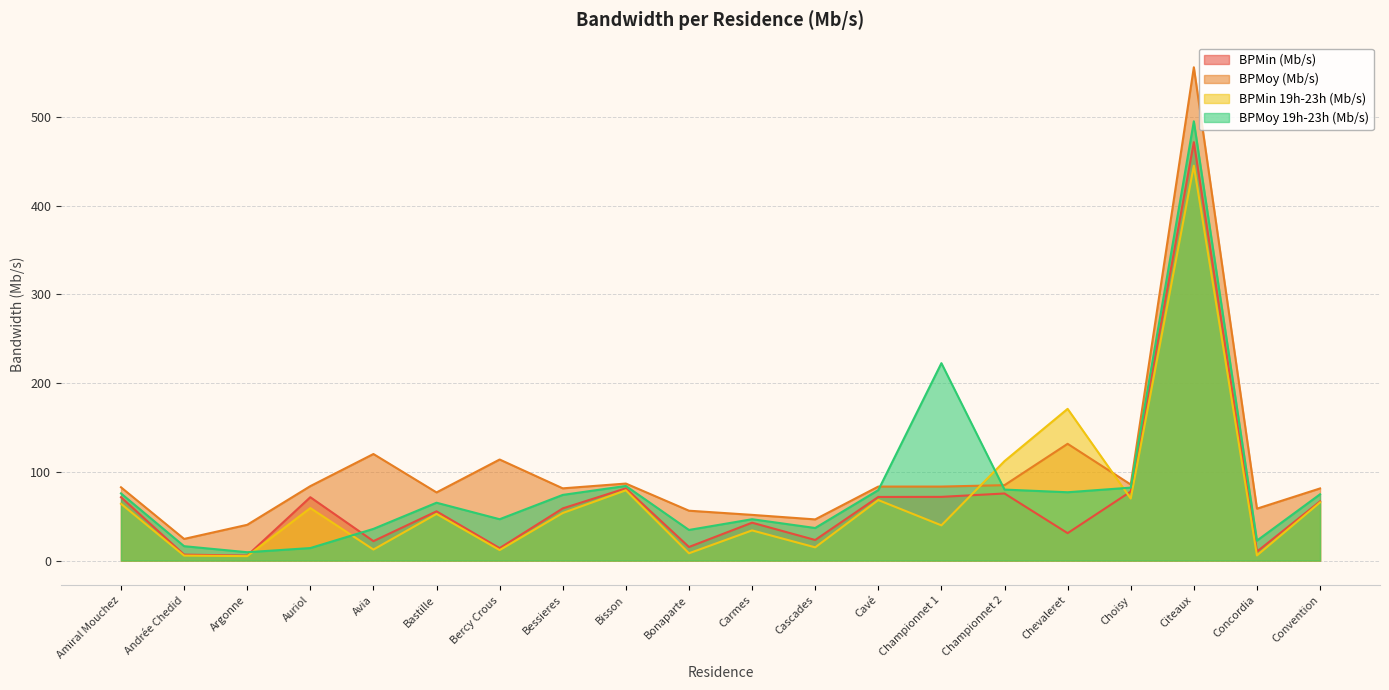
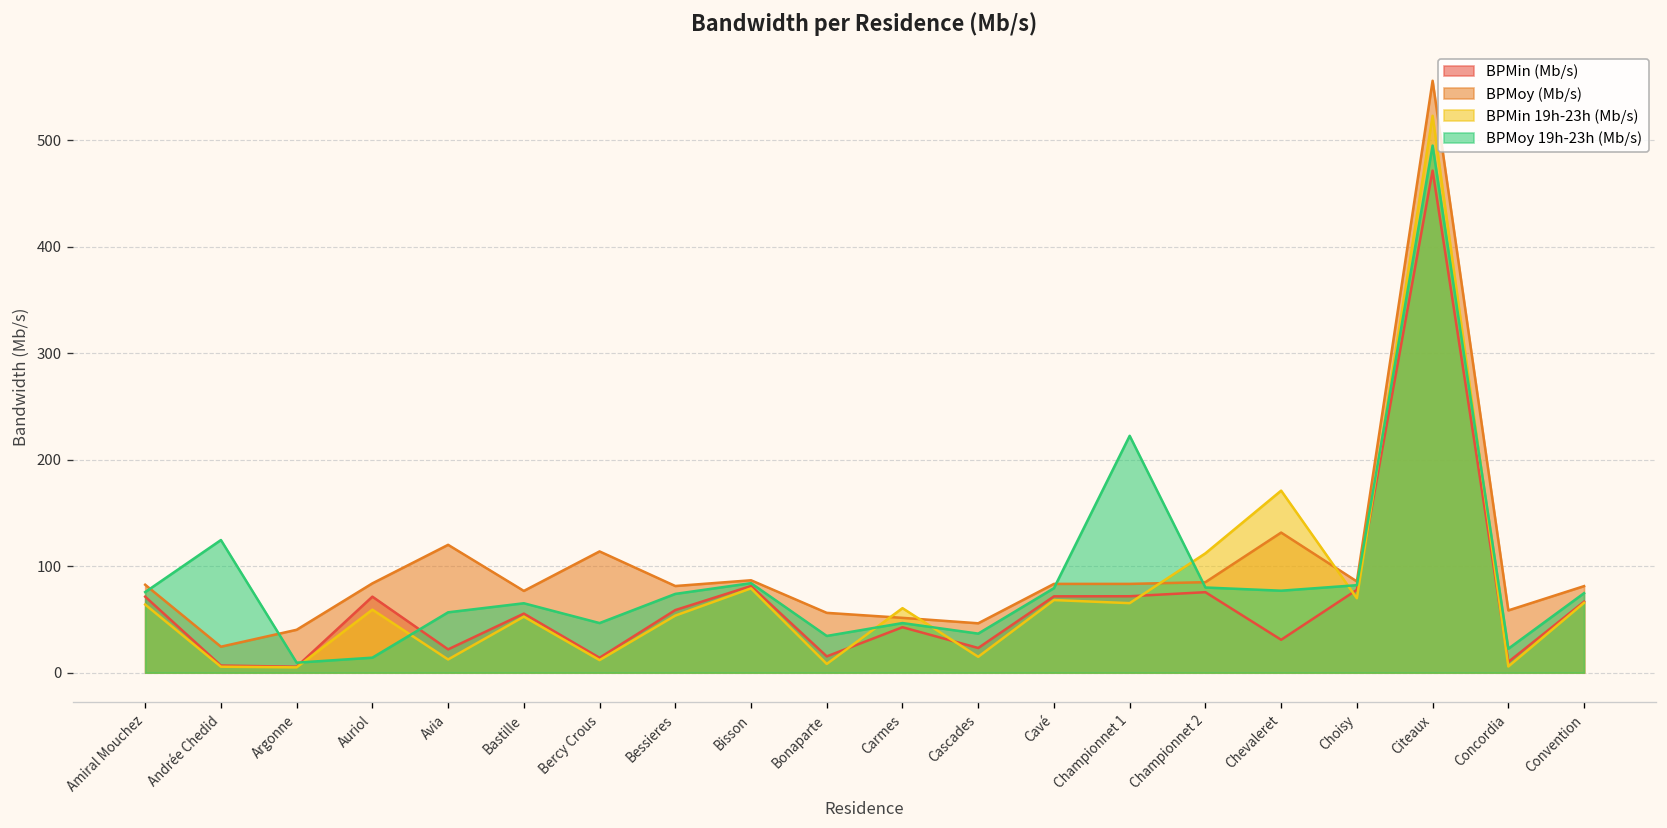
  {
    "BPMin 19h-23h (Mb/s)": {
      "Amiral Mouchez": 60,
      "Auriol": 60,
      "Avia": 10,
      "Bastille": 50,
      "Bessieres": 50,
      "Bonaparte": 10,
-     "Carmes": 30,
+     "Carmes": 60,
      "Cascades": 10,
      "Cavé": 70,
-     "Championnet 1": 40,
+     "Championnet 1": 70,
      "Championnet 2": 110,
      "Chevaleret": 170,
      "Choisy": 70,
-     "Citeaux": 450,
+     "Citeaux": 520,
      "Concordia": 10
    },
    "BPMoy 19h-23h (Mb/s)": {
      "Amiral Mouchez": 80,
-     "Andrée Chedid": 20,
+     "Andrée Chedid": 120,
      "Argonne": 10,
      "Auriol": 10,
-     "Avia": 40,
+     "Avia": 60,
      "Bastille": 70,
      "Bercy Crous": 50,
      "Bessieres": 70,
      "Bonaparte": 30,
      "Carmes": 50,
      "Cascades": 40,
      "Cavé": 80,
      "Championnet 1": 220,
      "Championnet 2": 80,
      "Chevaleret": 80,
      "Choisy": 80,
      "Citeaux": 500,
      "Concordia": 20,
      "Convention": 70
    }
  }
